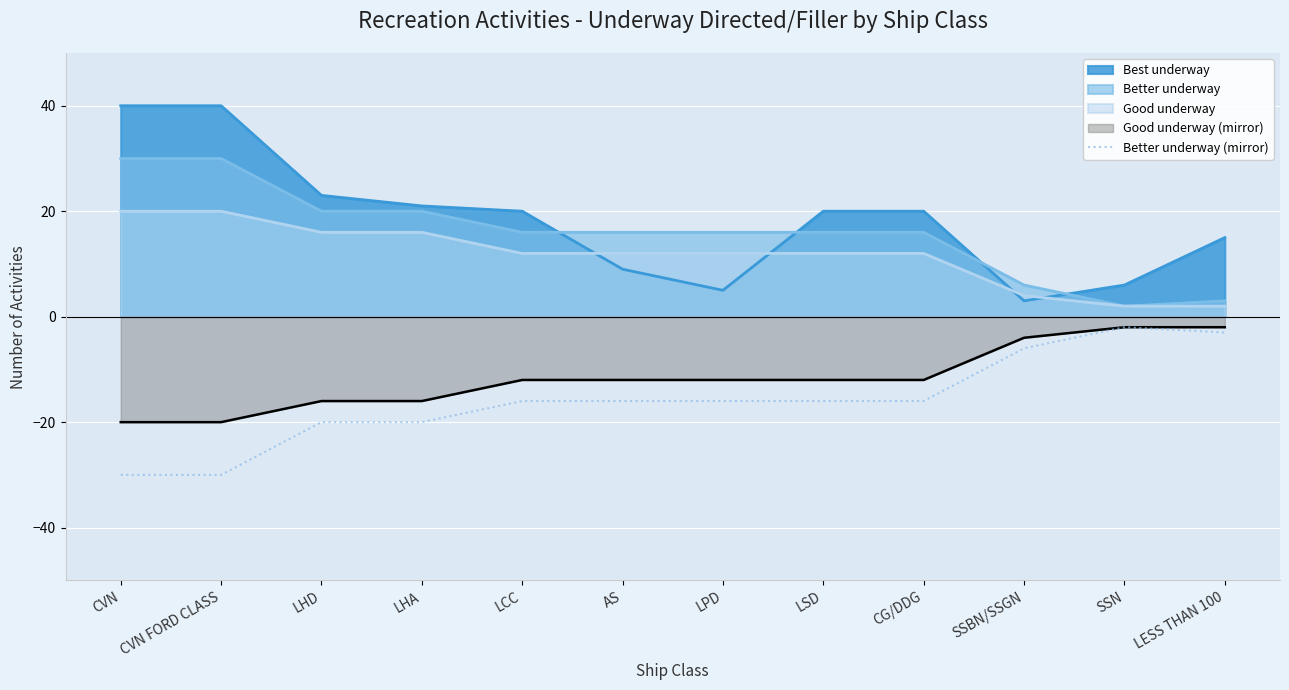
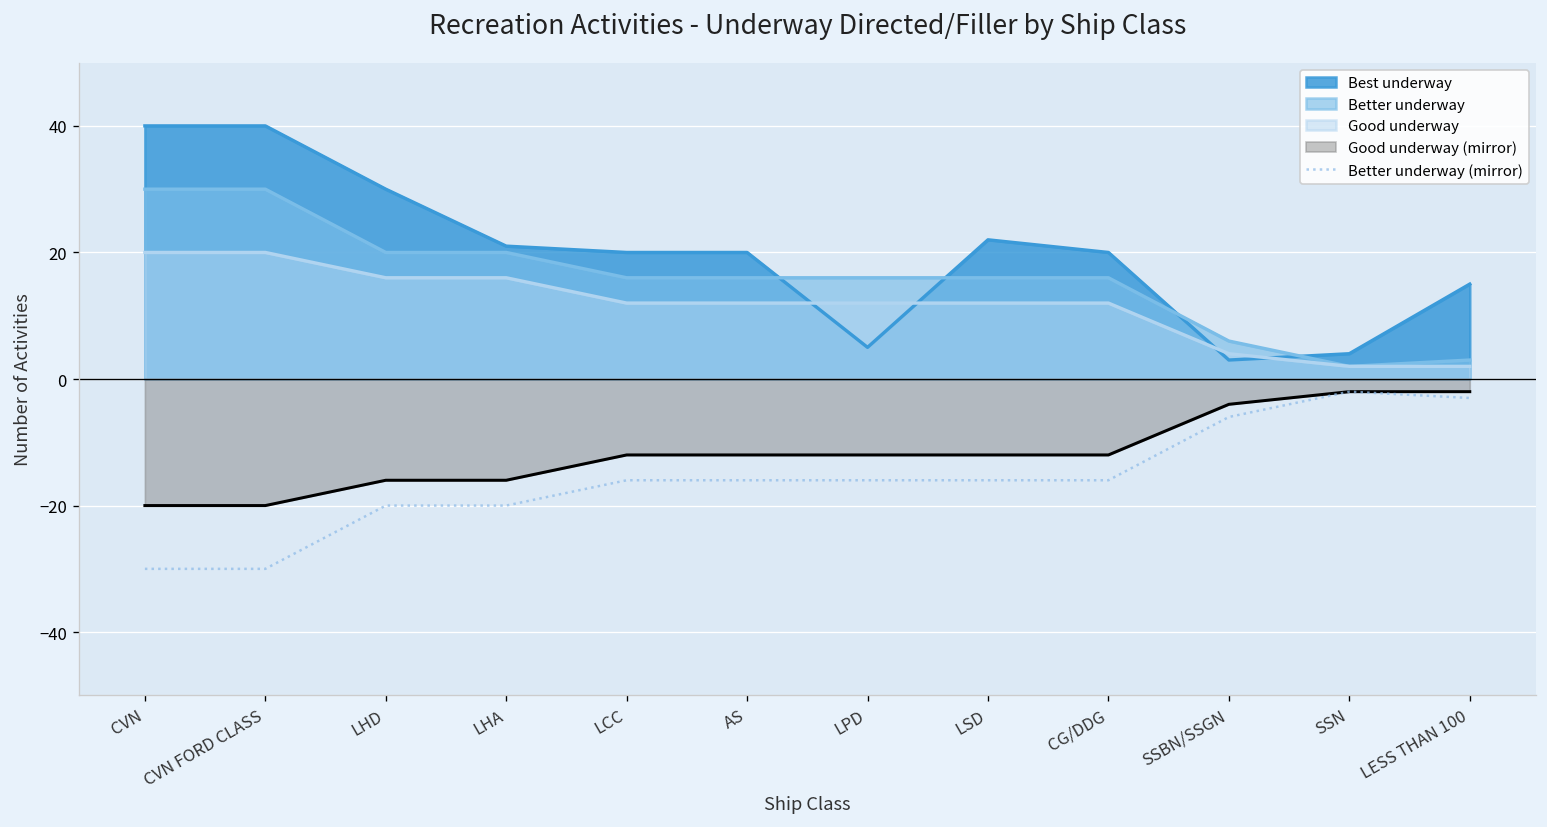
  {
    "Best underway": {
      "CVN": 40,
      "CVN FORD CLASS": 40,
-     "LHD": 23,
+     "LHD": 30,
      "LHA": 21,
      "LCC": 20,
-     "AS": 9,
+     "AS": 20,
      "LPD": 5,
-     "LSD": 20,
+     "LSD": 22,
      "CG/DDG": 20,
      "SSBN/SSGN": 3,
-     "SSN": 6,
+     "SSN": 4,
      "LESS THAN 100": 15
    }
  }
